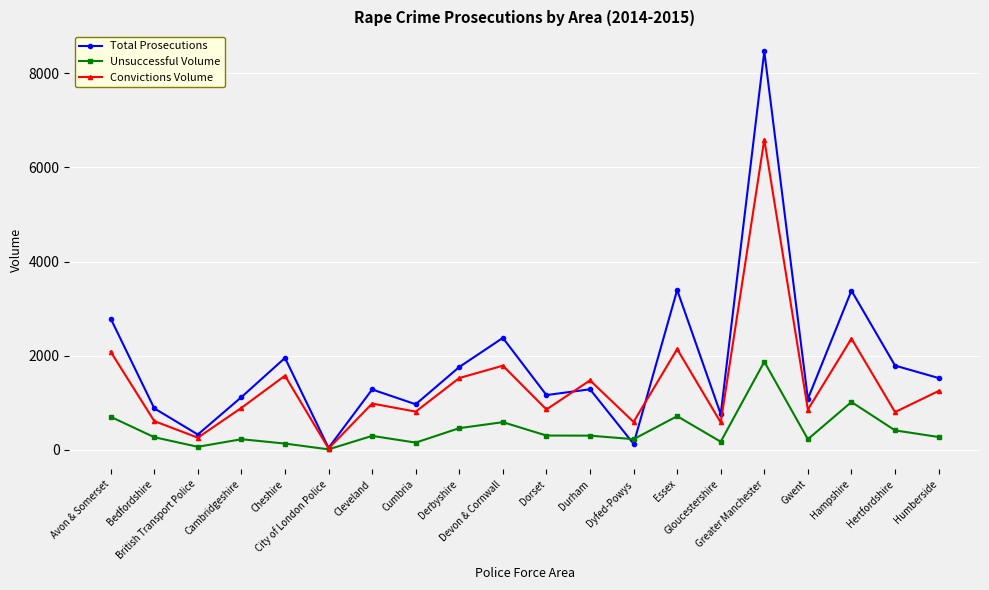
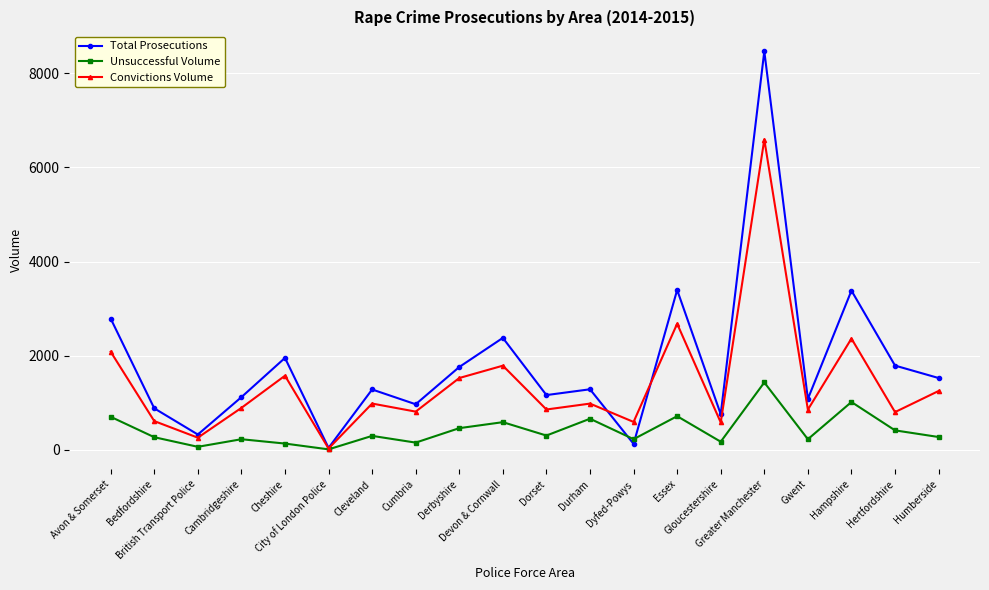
  {
    "Total Prosecutions": {
      "Avon & Somerset": 2800,
      "Bedfordshire": 900,
      "British Transport Police": 300,
      "Cambridgeshire": 1100,
      "Cheshire": 2000,
      "Cleveland": 1300,
      "Cumbria": 1000,
      "Derbyshire": 1800,
      "Devon & Cornwall": 2400,
      "Dorset": 1200,
      "Durham": 1300,
      "Dyfed-Powys": 100,
      "Essex": 3400,
      "Gloucestershire": 800,
      "Greater Manchester": 8500,
      "Gwent": 1100,
      "Hampshire": 3400,
      "Hertfordshire": 1800,
      "Humberside": 1500
    },
    "Unsuccessful Volume": {
      "Avon & Somerset": 700,
      "Bedfordshire": 300,
      "British Transport Police": 100,
      "Cambridgeshire": 200,
      "Cheshire": 100,
      "Cleveland": 300,
      "Cumbria": 200,
      "Derbyshire": 500,
      "Devon & Cornwall": 600,
      "Dorset": 300,
-     "Durham": 300,
+     "Durham": 700,
      "Dyfed-Powys": 200,
      "Essex": 700,
      "Gloucestershire": 200,
-     "Greater Manchester": 1900,
+     "Greater Manchester": 1400,
      "Gwent": 200,
      "Hampshire": 1000,
      "Hertfordshire": 400,
      "Humberside": 300
    },
    "Convictions Volume": {
      "Avon & Somerset": 2100,
      "Bedfordshire": 600,
      "British Transport Police": 300,
      "Cambridgeshire": 900,
      "Cheshire": 1600,
      "Cleveland": 1000,
      "Cumbria": 800,
      "Derbyshire": 1500,
      "Devon & Cornwall": 1800,
      "Dorset": 900,
-     "Durham": 1500,
+     "Durham": 1000,
      "Dyfed-Powys": 600,
-     "Essex": 2100,
+     "Essex": 2700,
      "Gloucestershire": 600,
      "Greater Manchester": 6600,
      "Gwent": 900,
      "Hampshire": 2400,
      "Hertfordshire": 800,
      "Humberside": 1300
    }
  }
